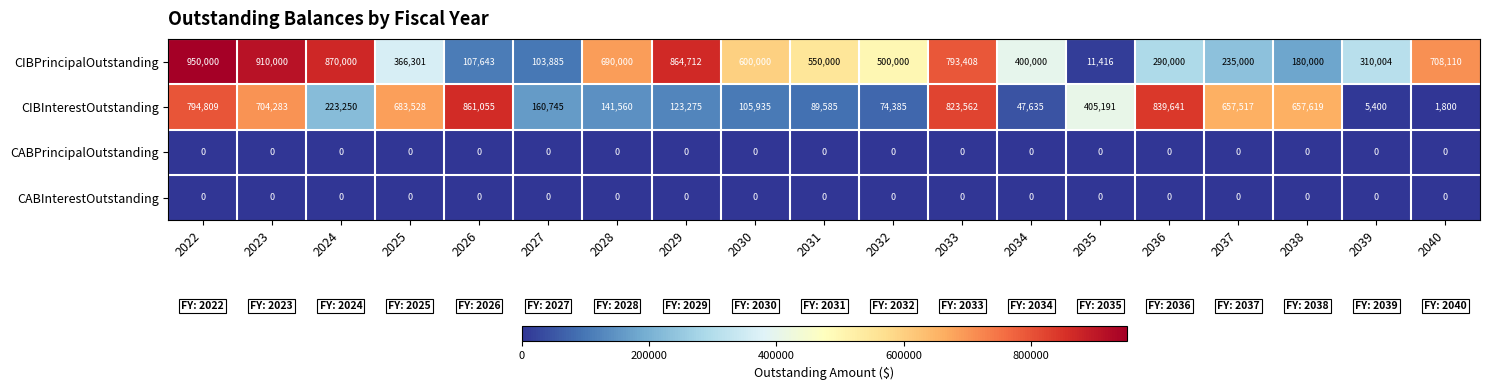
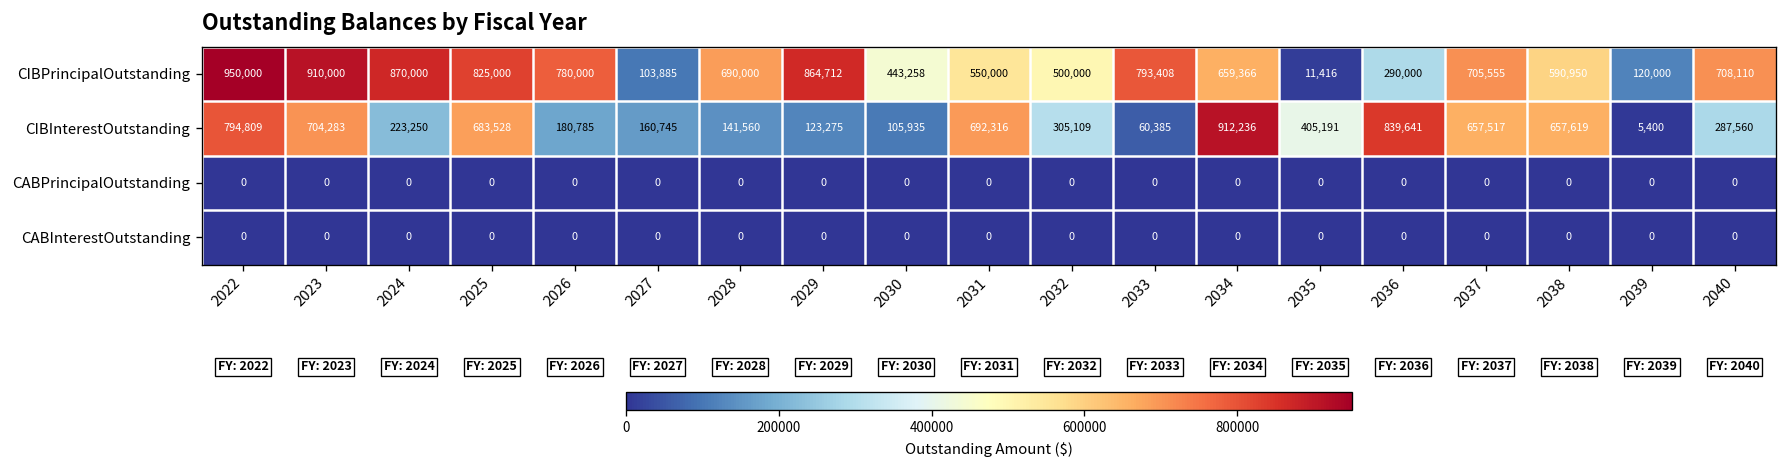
  {
    "CIBPrincipalOutstanding": {
      "2022": "950,000",
      "2023": "910,000",
      "2024": "870,000",
-     "2025": "366,301",
-     "2026": "107,643",
+     "2025": "825,000",
+     "2026": "780,000",
      "2027": "103,885",
      "2028": "690,000",
      "2029": "864,712",
-     "2030": "600,000",
+     "2030": "443,258",
      "2031": "550,000",
      "2032": "500,000",
      "2033": "793,408",
-     "2034": "400,000",
+     "2034": "659,366",
      "2035": "11,416",
      "2036": "290,000",
-     "2037": "235,000",
-     "2038": "180,000",
-     "2039": "310,004",
+     "2037": "705,555",
+     "2038": "590,950",
+     "2039": "120,000",
      "2040": "708,110"
    },
    "CIBInterestOutstanding": {
      "2022": "794,809",
      "2023": "704,283",
      "2024": "223,250",
      "2025": "683,528",
-     "2026": "861,055",
+     "2026": "180,785",
      "2027": "160,745",
      "2028": "141,560",
      "2029": "123,275",
      "2030": "105,935",
-     "2031": "89,585",
-     "2032": "74,385",
-     "2033": "823,562",
-     "2034": "47,635",
+     "2031": "692,316",
+     "2032": "305,109",
+     "2033": "60,385",
+     "2034": "912,236",
      "2035": "405,191",
      "2036": "839,641",
      "2037": "657,517",
      "2038": "657,619",
      "2039": "5,400",
-     "2040": "1,800"
+     "2040": "287,560"
    },
    "CABPrincipalOutstanding": {
      "2022": "0",
      "2023": "0",
      "2024": "0",
      "2025": "0",
      "2026": "0",
      "2027": "0",
      "2028": "0",
      "2029": "0",
      "2030": "0",
      "2031": "0",
      "2032": "0",
      "2033": "0",
      "2034": "0",
      "2035": "0",
      "2036": "0",
      "2037": "0",
      "2038": "0",
      "2039": "0",
      "2040": "0"
    },
    "CABInterestOutstanding": {
      "2022": "0",
      "2023": "0",
      "2024": "0",
      "2025": "0",
      "2026": "0",
      "2027": "0",
      "2028": "0",
      "2029": "0",
      "2030": "0",
      "2031": "0",
      "2032": "0",
      "2033": "0",
      "2034": "0",
      "2035": "0",
      "2036": "0",
      "2037": "0",
      "2038": "0",
      "2039": "0",
      "2040": "0"
    }
  }
